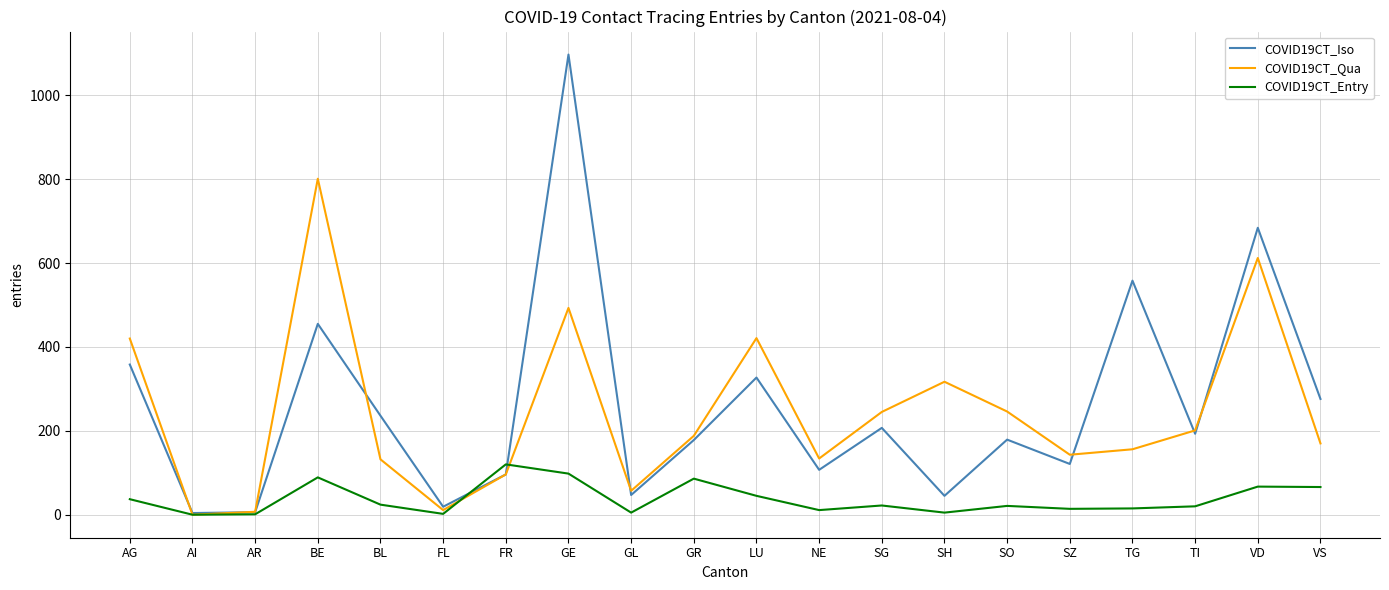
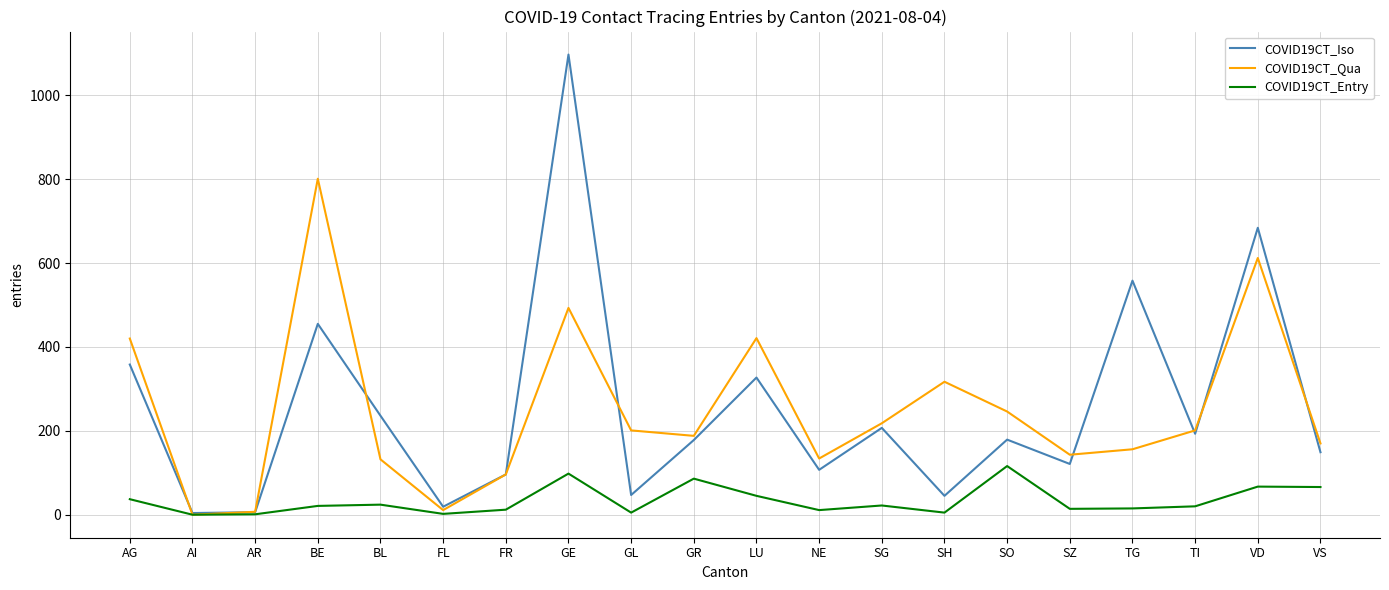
  {
    "COVID19CT_Iso": {
      "AG": 360,
      "BE": 460,
      "BL": 240,
      "FL": 20,
      "GE": 1100,
      "GL": 50,
      "GR": 180,
      "LU": 330,
      "NE": 110,
      "SG": 210,
      "SH": 50,
      "SO": 180,
      "SZ": 120,
      "TG": 560,
      "TI": 190,
      "VD": 680,
-     "VS": 280
+     "VS": 150
    },
    "COVID19CT_Qua": {
      "AG": 420,
      "BE": 800,
      "BL": 130,
      "FL": 10,
      "GE": 490,
-     "GL": 60,
+     "GL": 200,
      "GR": 190,
      "LU": 420,
      "NE": 130,
-     "SG": 250,
+     "SG": 220,
      "SH": 320,
      "SO": 250,
      "SZ": 140,
      "TG": 160,
      "TI": 200,
      "VD": 610,
      "VS": 170
    },
    "COVID19CT_Entry": {
      "AG": 40,
-     "BE": 90,
+     "BE": 20,
      "BL": 20,
      "FL": 0,
-     "FR": 120,
+     "FR": 10,
      "GE": 100,
      "GL": 10,
      "GR": 90,
      "LU": 50,
      "NE": 10,
      "SG": 20,
      "SH": 10,
-     "SO": 20,
+     "SO": 120,
      "SZ": 10,
      "TG": 20,
      "TI": 20,
      "VD": 70,
      "VS": 70
    }
  }
